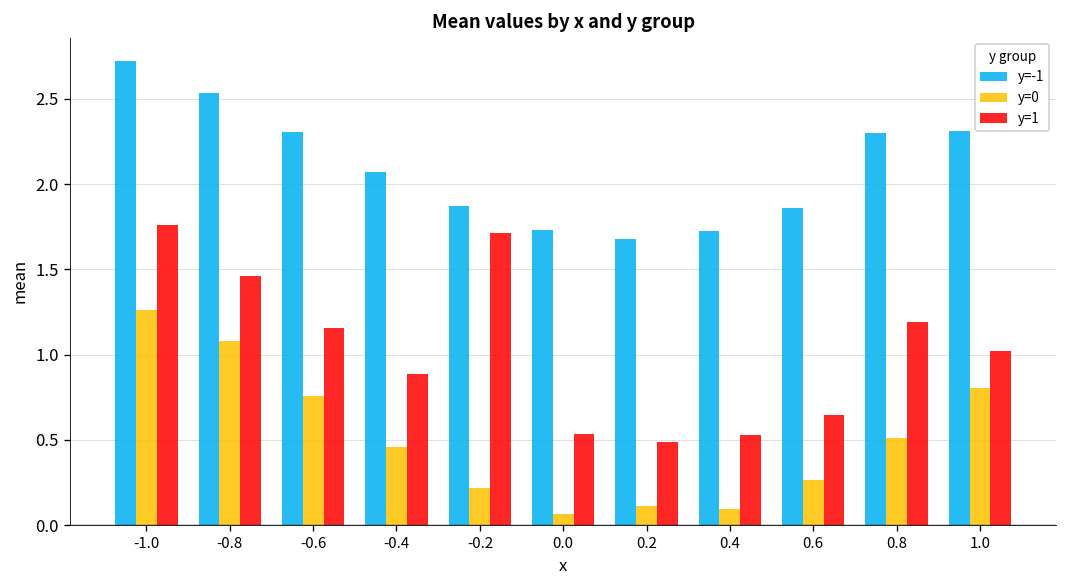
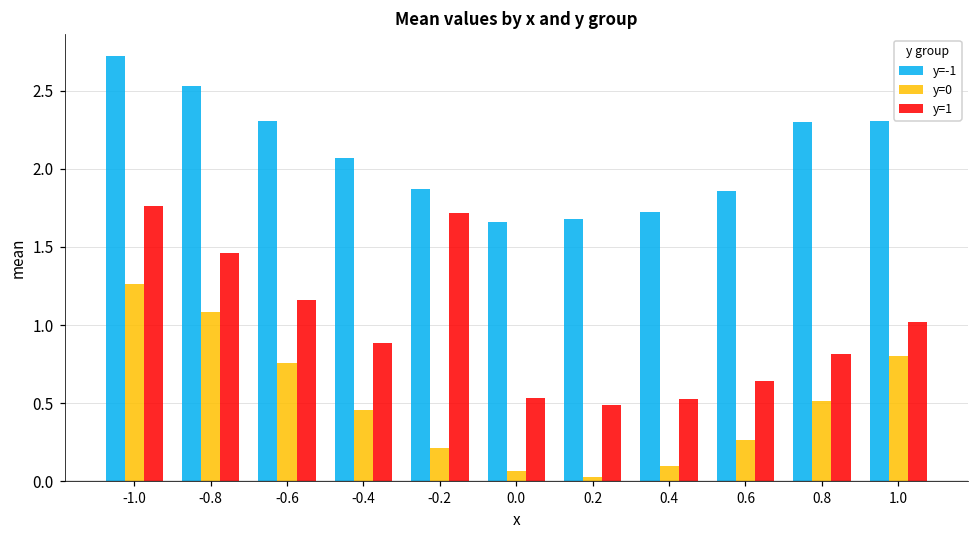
  {
    "y=-1": {
      "-1.0": 2.72,
      "-0.8": 2.53,
      "-0.6": 2.30,
      "-0.4": 2.07,
      "-0.2": 1.87,
-     "0.0": 1.73,
+     "0.0": 1.66,
      "0.2": 1.68,
      "0.4": 1.72,
      "0.6": 1.86,
      "0.8": 2.30,
      "1.0": 2.31
    },
    "y=0": {
      "-1.0": 1.26,
      "-0.8": 1.08,
      "-0.6": 0.76,
      "-0.4": 0.46,
      "-0.2": 0.22,
      "0.0": 0.07,
-     "0.2": 0.12,
+     "0.2": 0.03,
      "0.4": 0.10,
      "0.6": 0.27,
      "0.8": 0.51,
      "1.0": 0.80
    },
    "y=1": {
      "-1.0": 1.76,
      "-0.8": 1.46,
      "-0.6": 1.16,
      "-0.4": 0.88,
      "-0.2": 1.72,
      "0.0": 0.53,
      "0.2": 0.49,
      "0.4": 0.53,
      "0.6": 0.65,
-     "0.8": 1.19,
+     "0.8": 0.82,
      "1.0": 1.02
    }
  }
